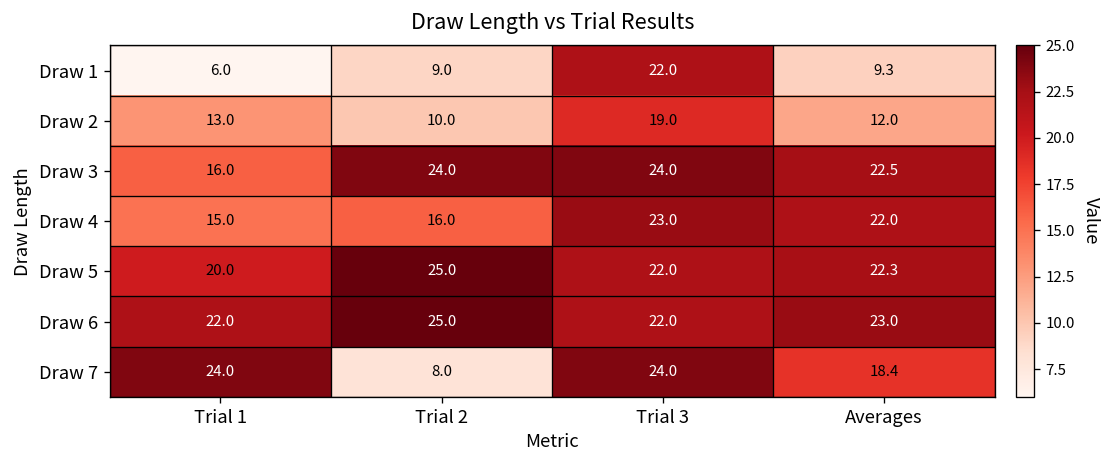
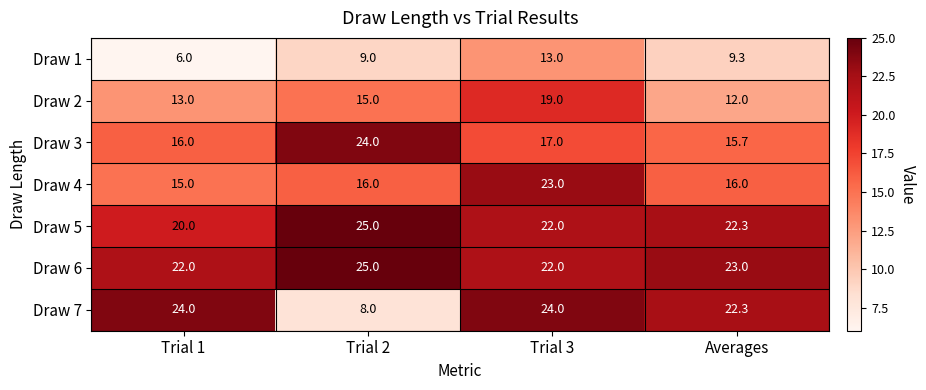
  {
    "Draw 1": {
      "Trial 1": 6.0,
      "Trial 2": 9.0,
-     "Trial 3": 22.0,
+     "Trial 3": 13.0,
      "Averages": 9.3
    },
    "Draw 2": {
      "Trial 1": 13.0,
-     "Trial 2": 10.0,
+     "Trial 2": 15.0,
      "Trial 3": 19.0,
      "Averages": 12.0
    },
    "Draw 3": {
      "Trial 1": 16.0,
      "Trial 2": 24.0,
-     "Trial 3": 24.0,
-     "Averages": 22.5
+     "Trial 3": 17.0,
+     "Averages": 15.7
    },
    "Draw 4": {
      "Trial 1": 15.0,
      "Trial 2": 16.0,
      "Trial 3": 23.0,
-     "Averages": 22.0
+     "Averages": 16.0
    },
    "Draw 5": {
      "Trial 1": 20.0,
      "Trial 2": 25.0,
      "Trial 3": 22.0,
      "Averages": 22.3
    },
    "Draw 6": {
      "Trial 1": 22.0,
      "Trial 2": 25.0,
      "Trial 3": 22.0,
      "Averages": 23.0
    },
    "Draw 7": {
      "Trial 1": 24.0,
      "Trial 2": 8.0,
      "Trial 3": 24.0,
-     "Averages": 18.4
+     "Averages": 22.3
    }
  }
